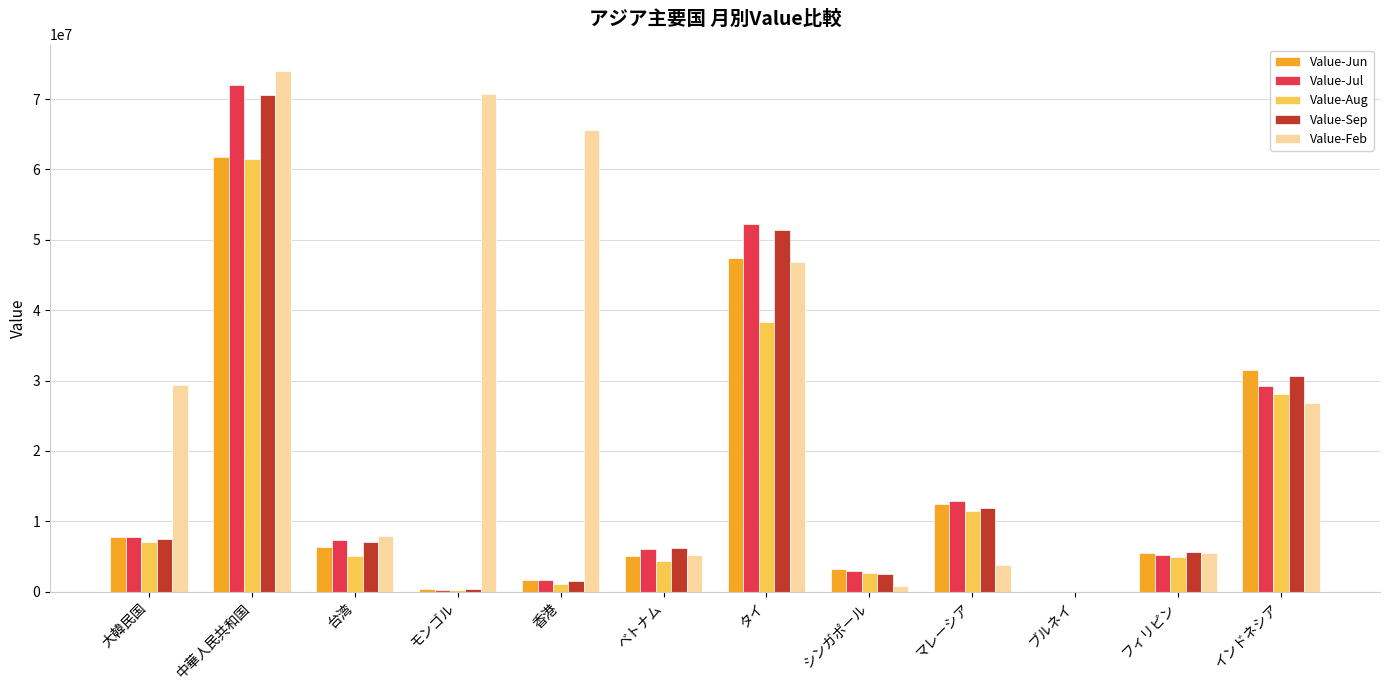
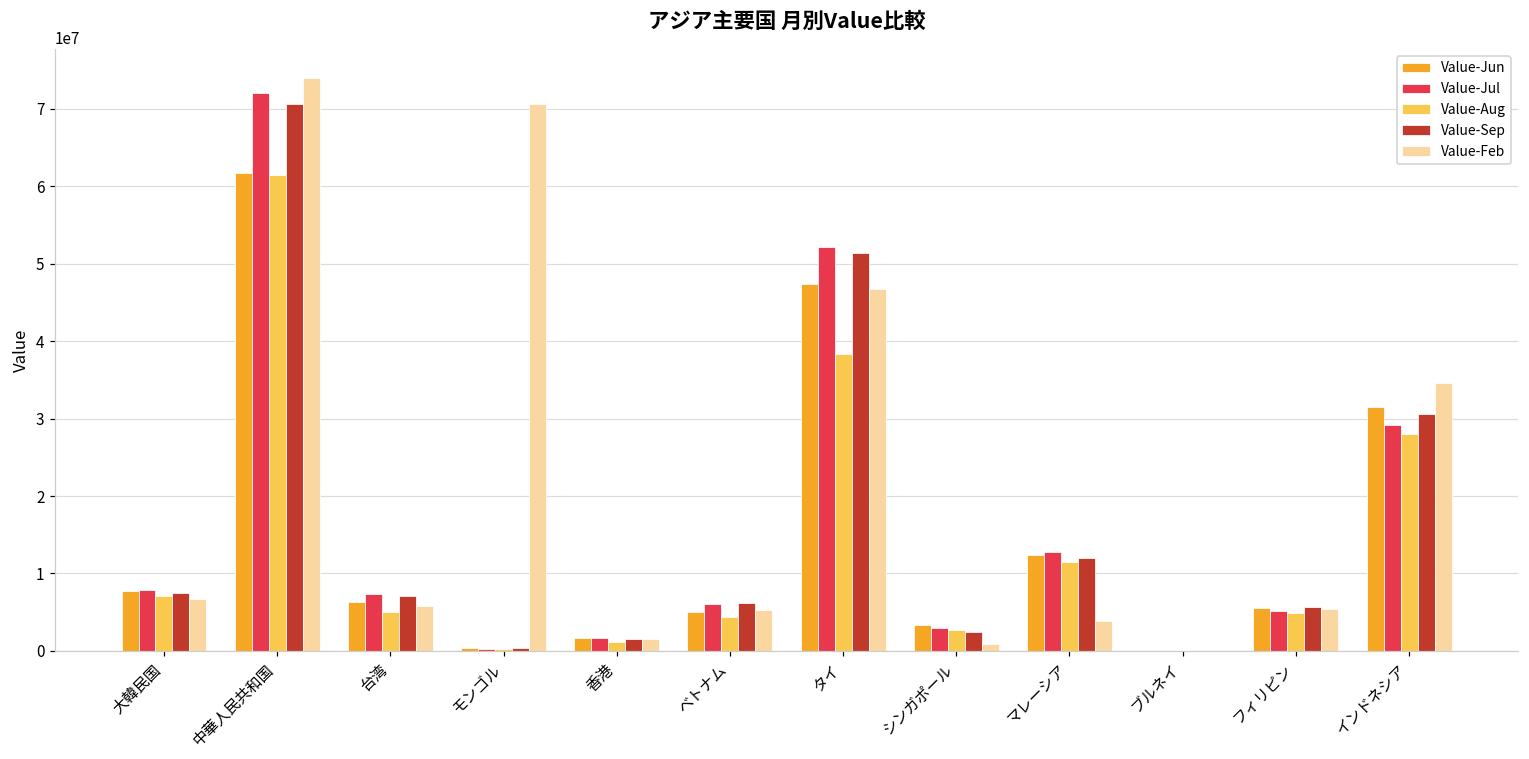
  {
    "Value-Feb": {
-     "大韓民国": 29000000,
+     "大韓民国": 7000000,
      "中華人民共和国": 74000000,
-     "台湾": 8000000,
+     "台湾": 6000000,
      "モンゴル": 71000000,
-     "香港": 66000000,
+     "香港": 2000000,
      "ベトナム": 5000000,
      "タイ": 47000000,
      "シンガポール": 1000000,
      "マレーシア": 4000000,
      "フィリピン": 5000000,
-     "インドネシア": 27000000
+     "インドネシア": 35000000
    }
  }
